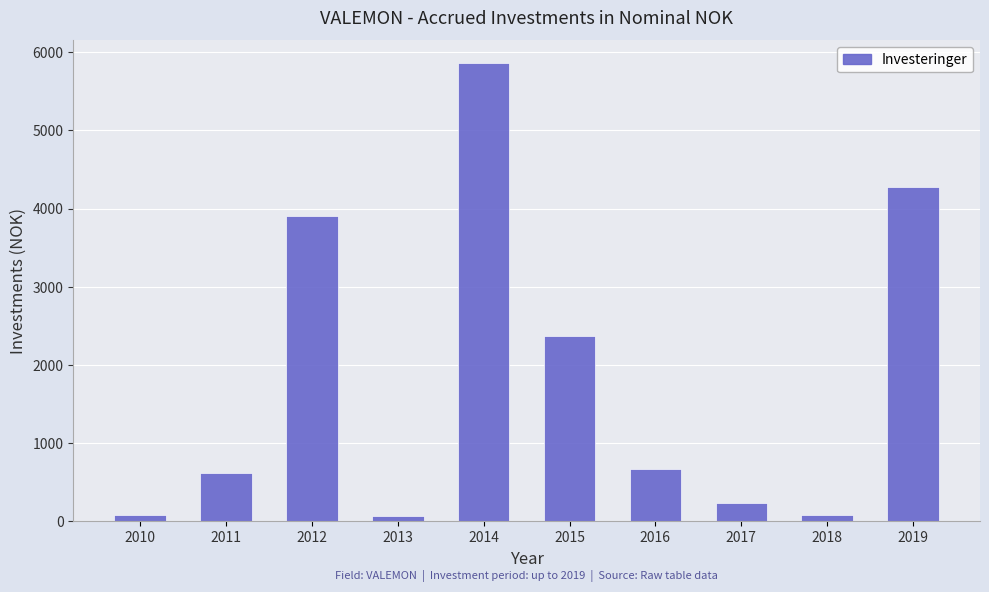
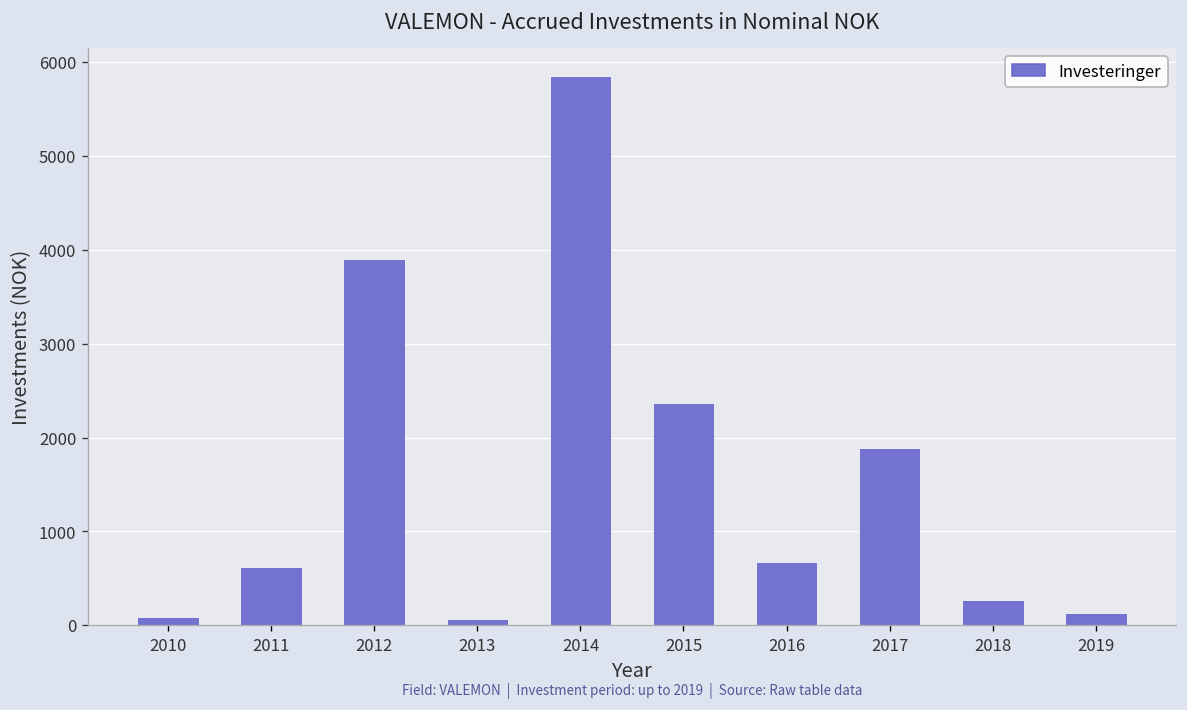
  {
    "2010": 100,
    "2011": 600,
    "2012": 3900,
    "2013": 100,
    "2014": 5900,
    "2015": 2400,
    "2016": 700,
-   "2017": 200,
-   "2018": 100,
-   "2019": 4300
+   "2017": 1900,
+   "2018": 300,
+   "2019": 100
  }
